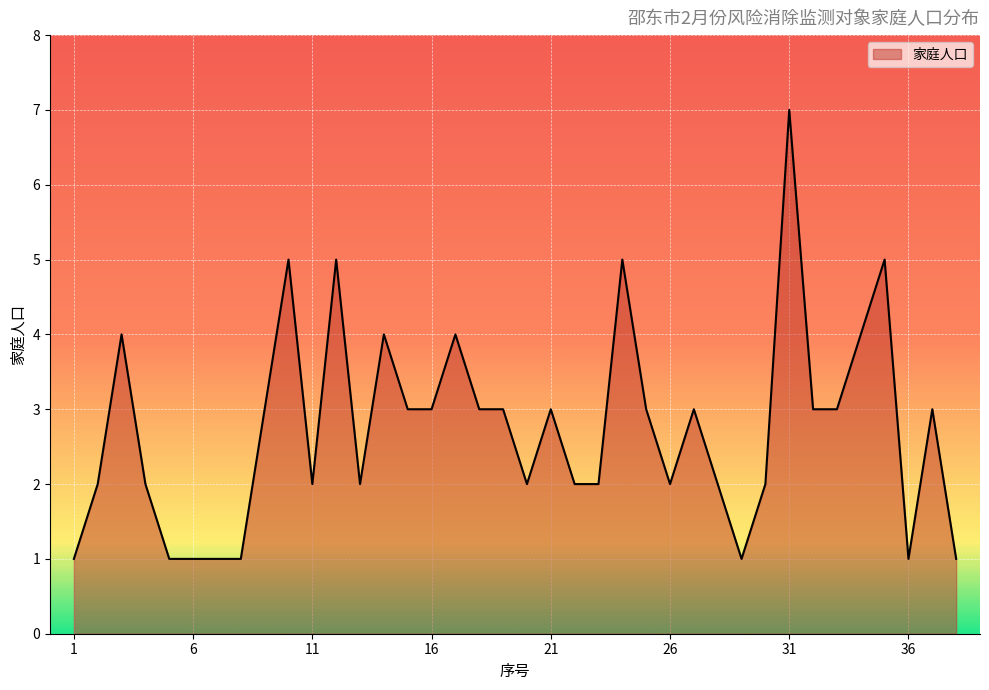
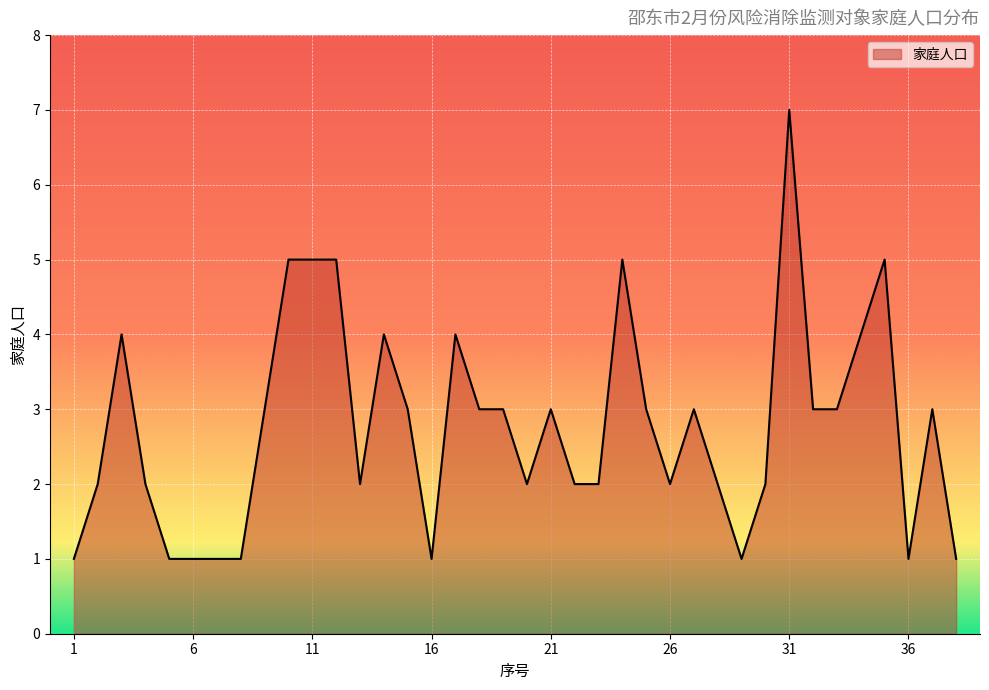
  {
    "1": 1,
    "6": 1,
-   "11": 2,
-   "16": 3,
+   "11": 5,
+   "16": 1,
    "21": 3,
    "26": 2,
    "31": 7,
    "36": 1
  }
